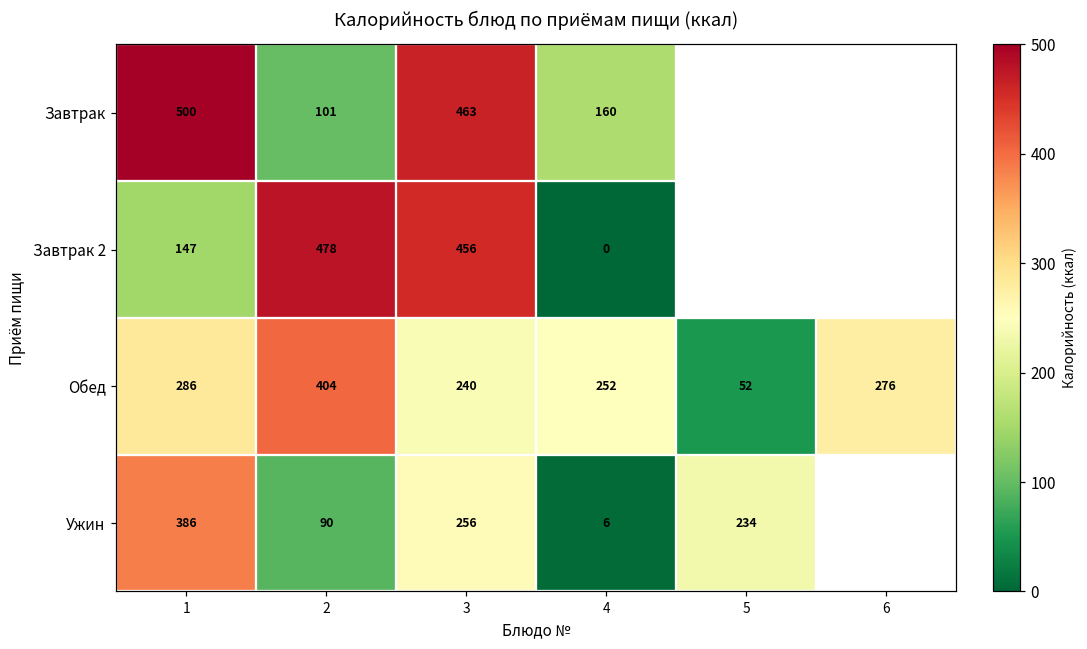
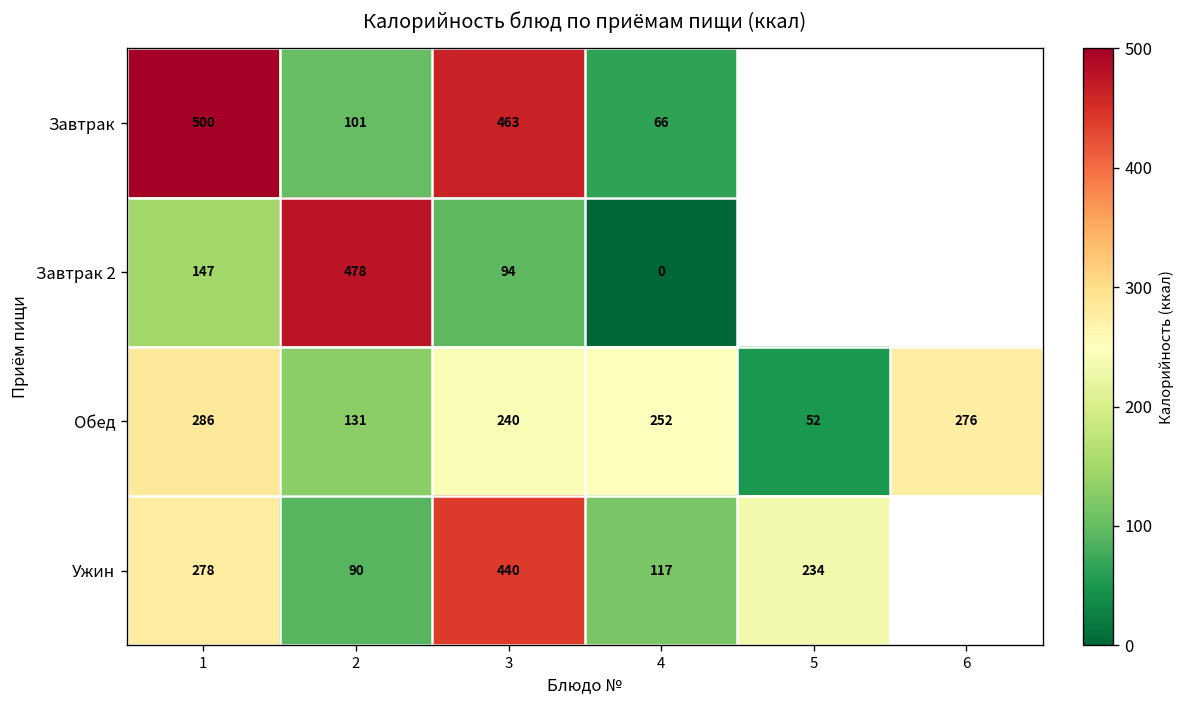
  {
    "Завтрак": {
      "1": 500,
      "2": 101,
      "3": 463,
-     "4": 160
+     "4": 66
    },
    "Завтрак 2": {
      "1": 147,
      "2": 478,
-     "3": 456,
+     "3": 94,
      "4": 0
    },
    "Обед": {
      "1": 286,
-     "2": 404,
+     "2": 131,
      "3": 240,
      "4": 252,
      "5": 52,
      "6": 276
    },
    "Ужин": {
-     "1": 386,
+     "1": 278,
      "2": 90,
-     "3": 256,
-     "4": 6,
+     "3": 440,
+     "4": 117,
      "5": 234
    }
  }
